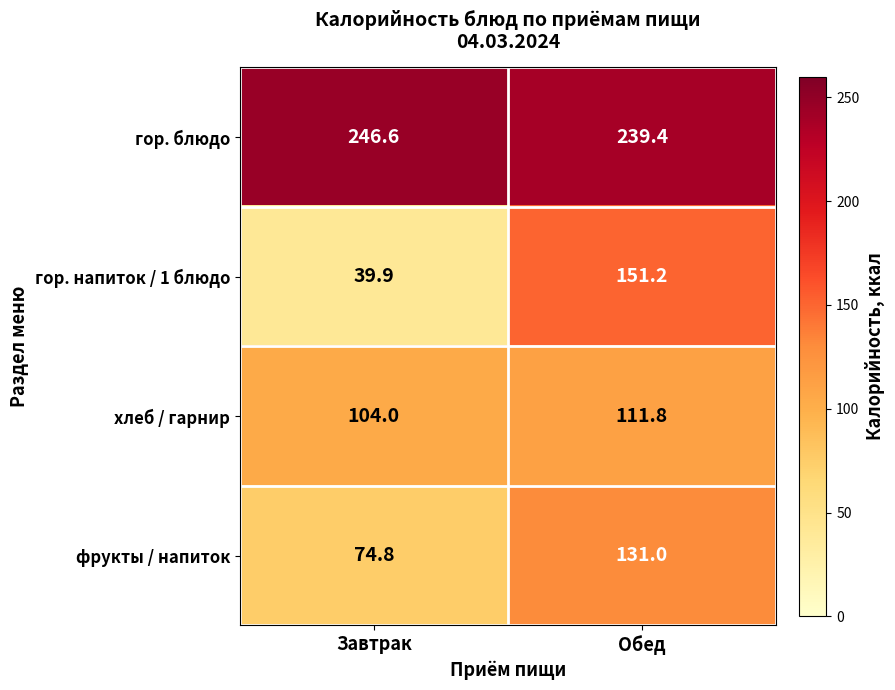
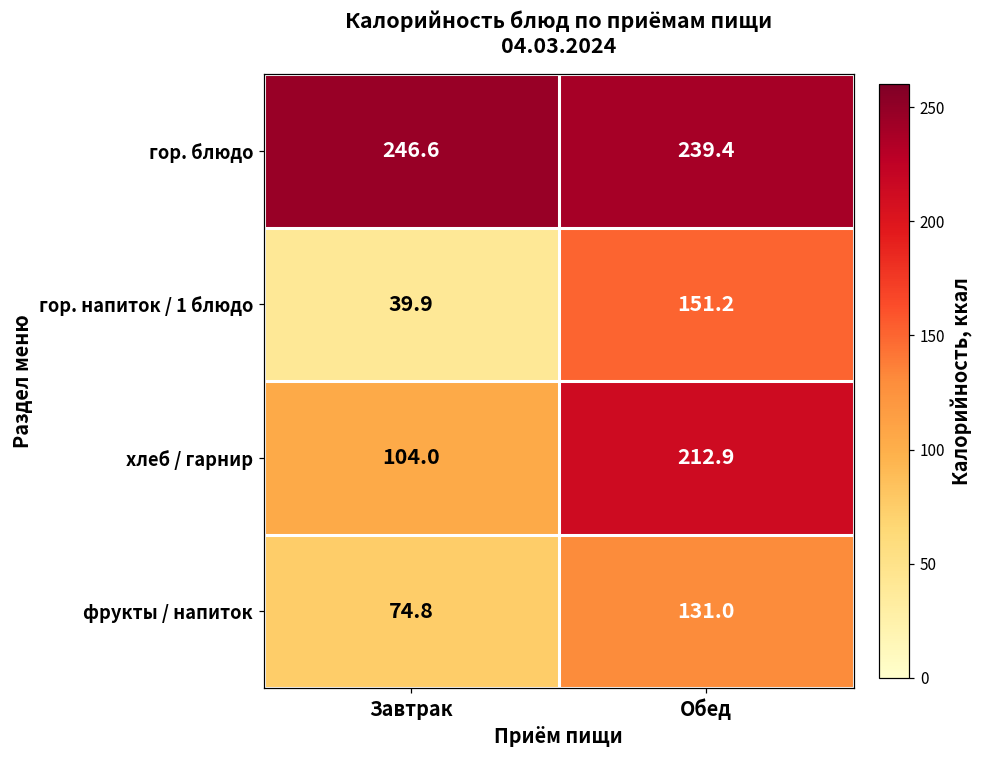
  {
    "гор. блюдо": {
      "Завтрак": 246.6,
      "Обед": 239.4
    },
    "гор. напиток / 1 блюдо": {
      "Завтрак": 39.9,
      "Обед": 151.2
    },
    "хлеб / гарнир": {
      "Завтрак": 104.0,
-     "Обед": 111.8
+     "Обед": 212.9
    },
    "фрукты / напиток": {
      "Завтрак": 74.8,
      "Обед": 131.0
    }
  }
